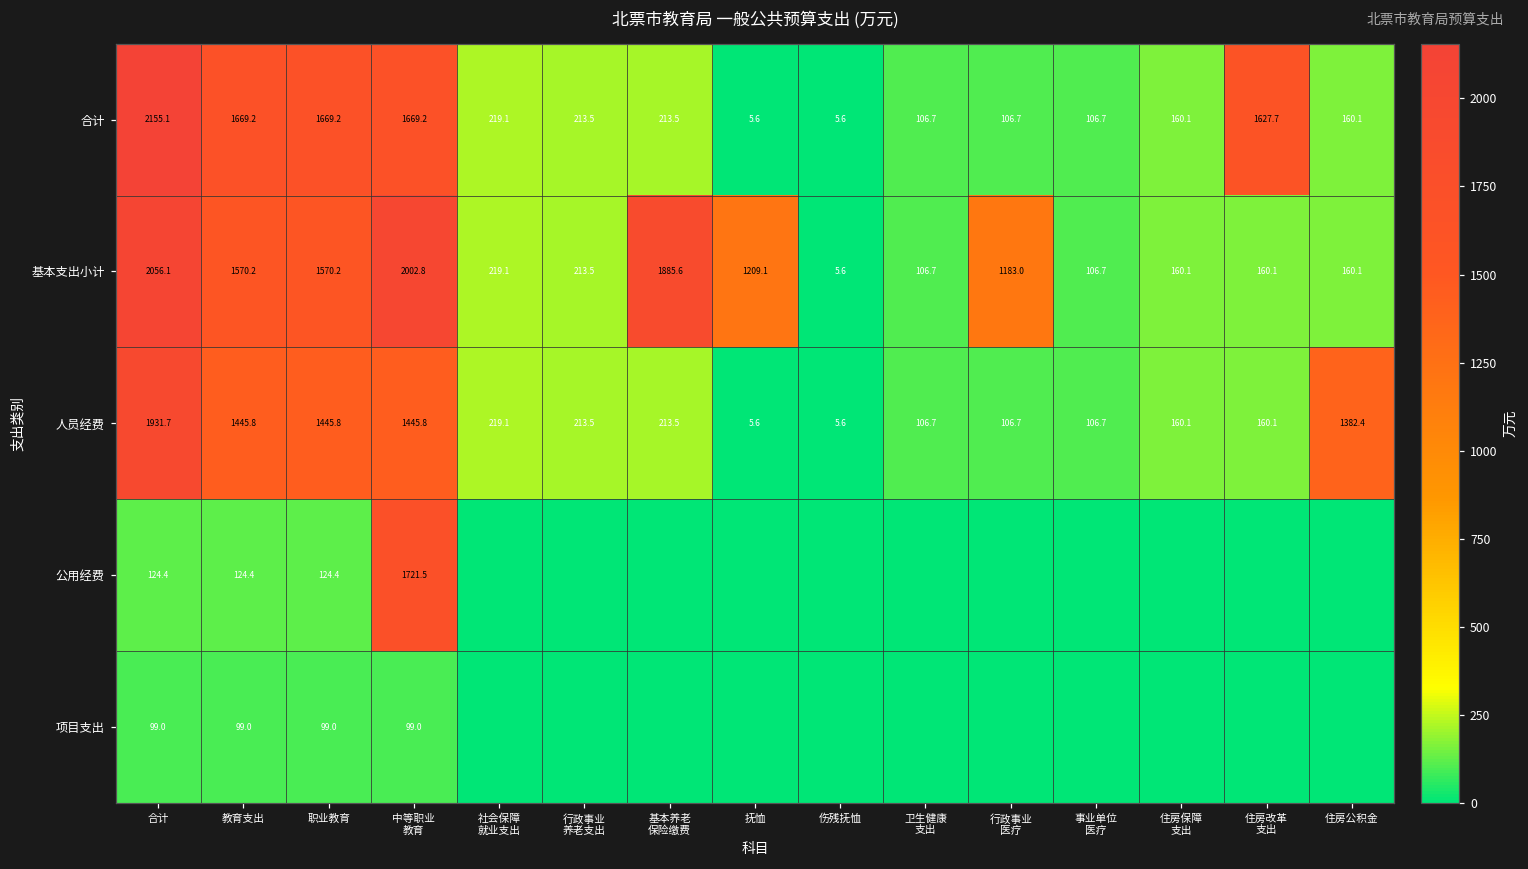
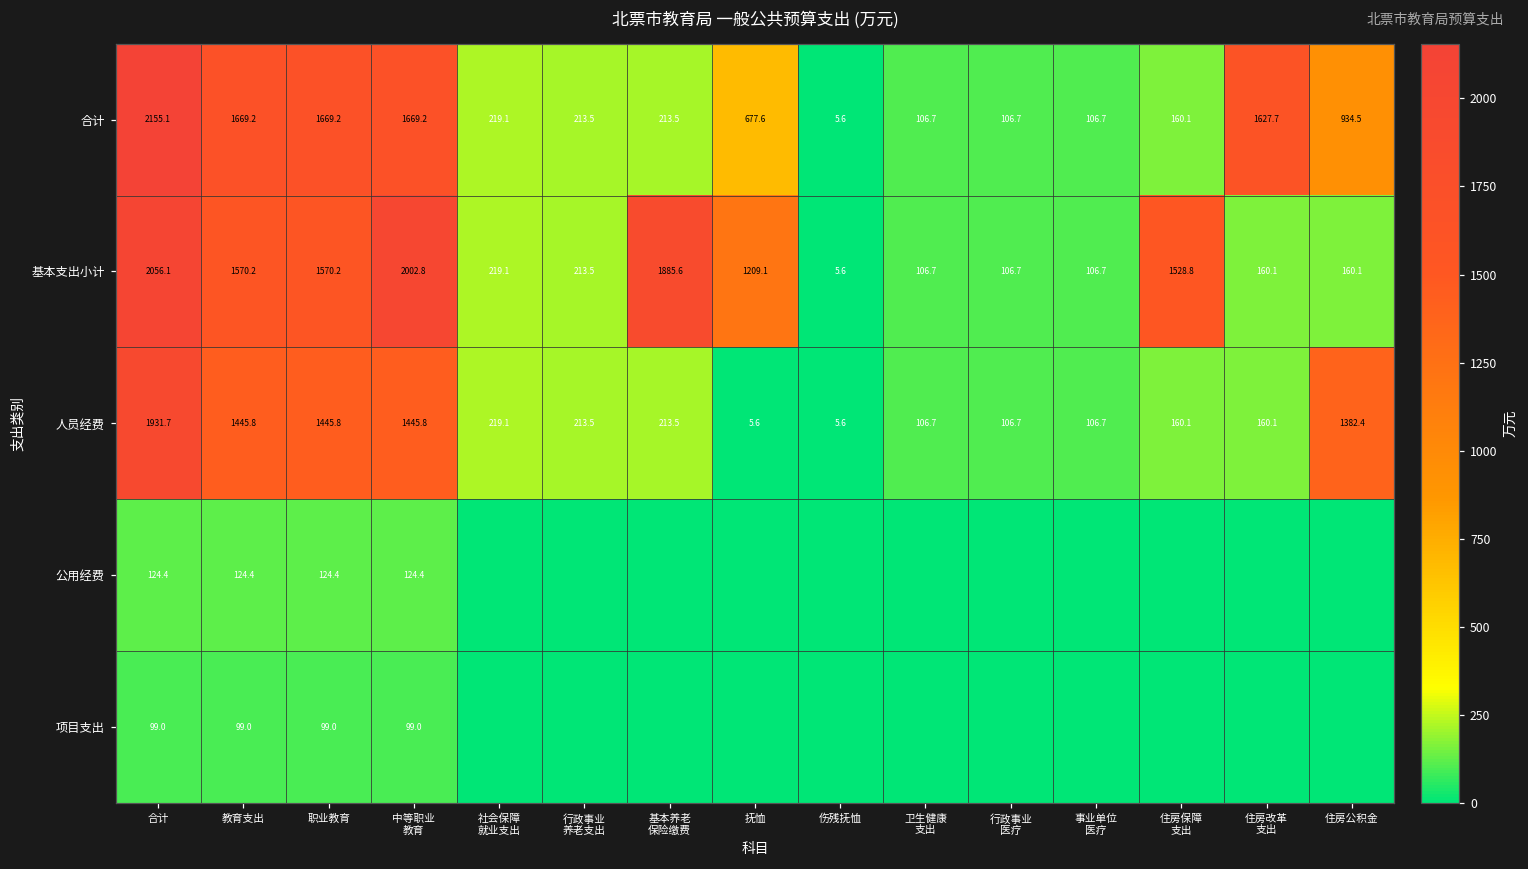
  {
    "合计": {
      "合计": 2155.1,
      "教育支出": 1669.2,
      "职业教育": 1669.2,
      "中等职业 教育": 1669.2,
      "社会保障 就业支出": 219.1,
      "行政事业 养老支出": 213.5,
      "基本养老 保险缴费": 213.5,
-     "抚恤": 5.6,
+     "抚恤": 677.6,
      "伤残抚恤": 5.6,
      "卫生健康 支出": 106.7,
      "行政事业 医疗": 106.7,
      "事业单位 医疗": 106.7,
      "住房保障 支出": 160.1,
      "住房改革 支出": 1627.7,
-     "住房公积金": 160.1
+     "住房公积金": 934.5
    },
    "基本支出小计": {
      "合计": 2056.1,
      "教育支出": 1570.2,
      "职业教育": 1570.2,
      "中等职业 教育": 2002.8,
      "社会保障 就业支出": 219.1,
      "行政事业 养老支出": 213.5,
      "基本养老 保险缴费": 1885.6,
      "抚恤": 1209.1,
      "伤残抚恤": 5.6,
      "卫生健康 支出": 106.7,
-     "行政事业 医疗": 1183.0,
+     "行政事业 医疗": 106.7,
      "事业单位 医疗": 106.7,
-     "住房保障 支出": 160.1,
+     "住房保障 支出": 1528.8,
      "住房改革 支出": 160.1,
      "住房公积金": 160.1
    },
    "人员经费": {
      "合计": 1931.7,
      "教育支出": 1445.8,
      "职业教育": 1445.8,
      "中等职业 教育": 1445.8,
      "社会保障 就业支出": 219.1,
      "行政事业 养老支出": 213.5,
      "基本养老 保险缴费": 213.5,
      "抚恤": 5.6,
      "伤残抚恤": 5.6,
      "卫生健康 支出": 106.7,
      "行政事业 医疗": 106.7,
      "事业单位 医疗": 106.7,
      "住房保障 支出": 160.1,
      "住房改革 支出": 160.1,
      "住房公积金": 1382.4
    },
    "公用经费": {
      "合计": 124.4,
      "教育支出": 124.4,
      "职业教育": 124.4,
-     "中等职业 教育": 1721.5
+     "中等职业 教育": 124.4
    },
    "项目支出": {
      "合计": 99.0,
      "教育支出": 99.0,
      "职业教育": 99.0,
      "中等职业 教育": 99.0
    }
  }
